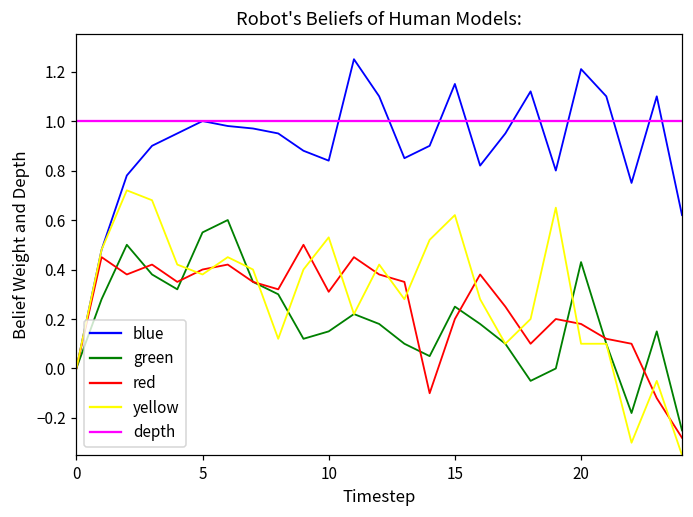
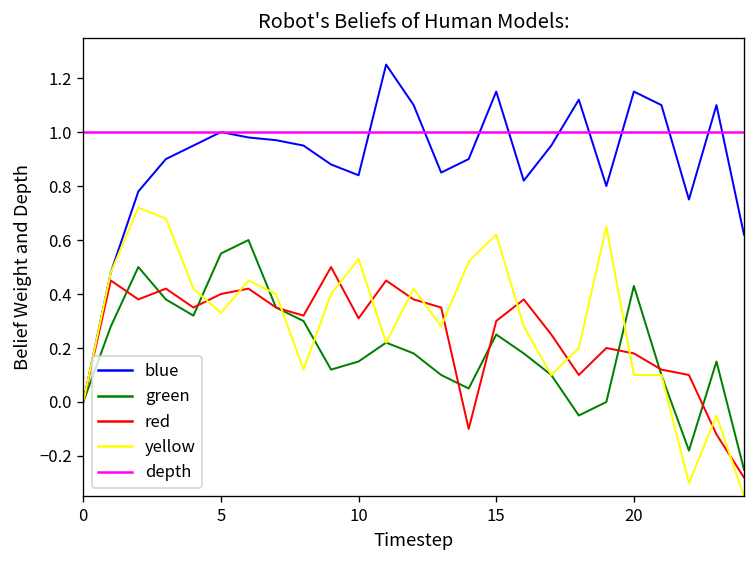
  {
    "blue": {
      "10": 0.84,
      "15": 1.15,
-     "20": 1.21
+     "20": 1.15
    },
    "green": {
      "5": 0.55,
      "10": 0.15,
      "15": 0.25,
      "20": 0.43
    },
    "red": {
      "5": 0.4,
      "10": 0.3,
-     "15": 0.2,
+     "15": 0.3,
      "20": 0.18
    },
    "yellow": {
-     "5": 0.38,
+     "5": 0.33,
      "10": 0.53,
      "15": 0.62,
      "20": 0.10
    },
    "depth": {
      "0": 1.00,
      "10": 1.00,
      "15": 1.00,
      "20": 1.00
    }
  }
